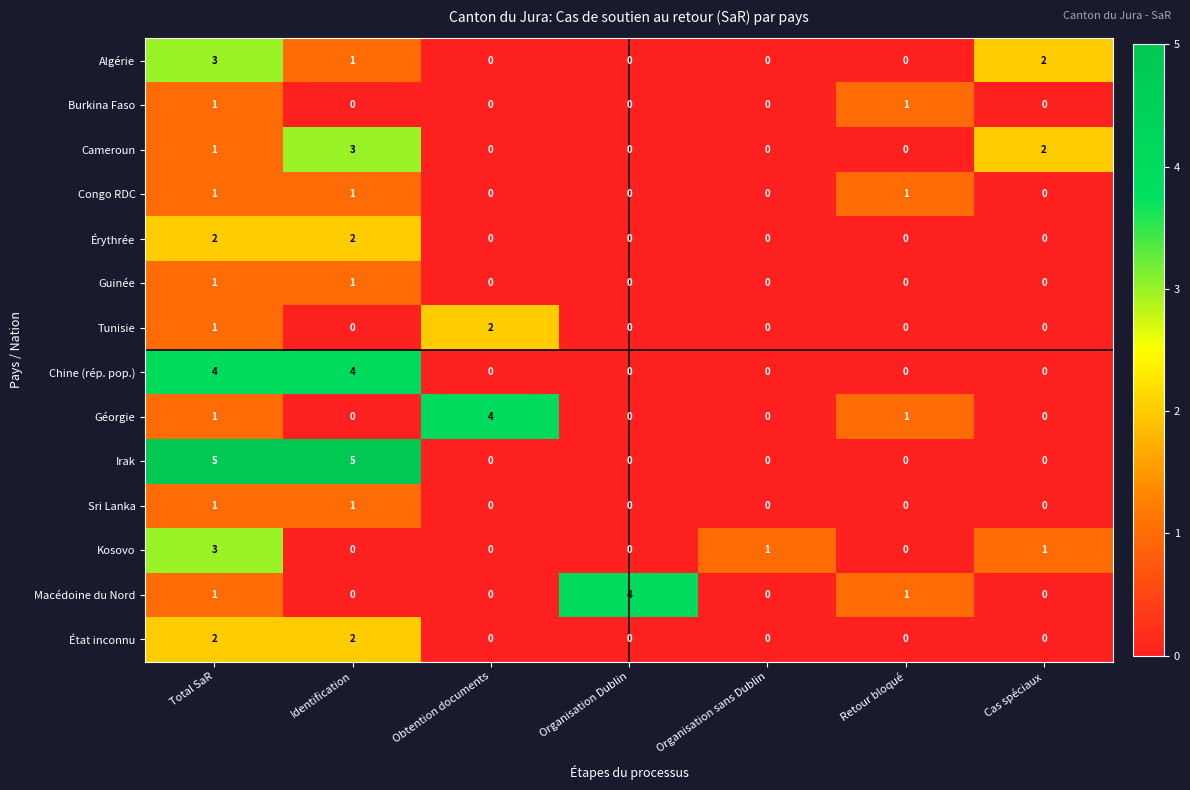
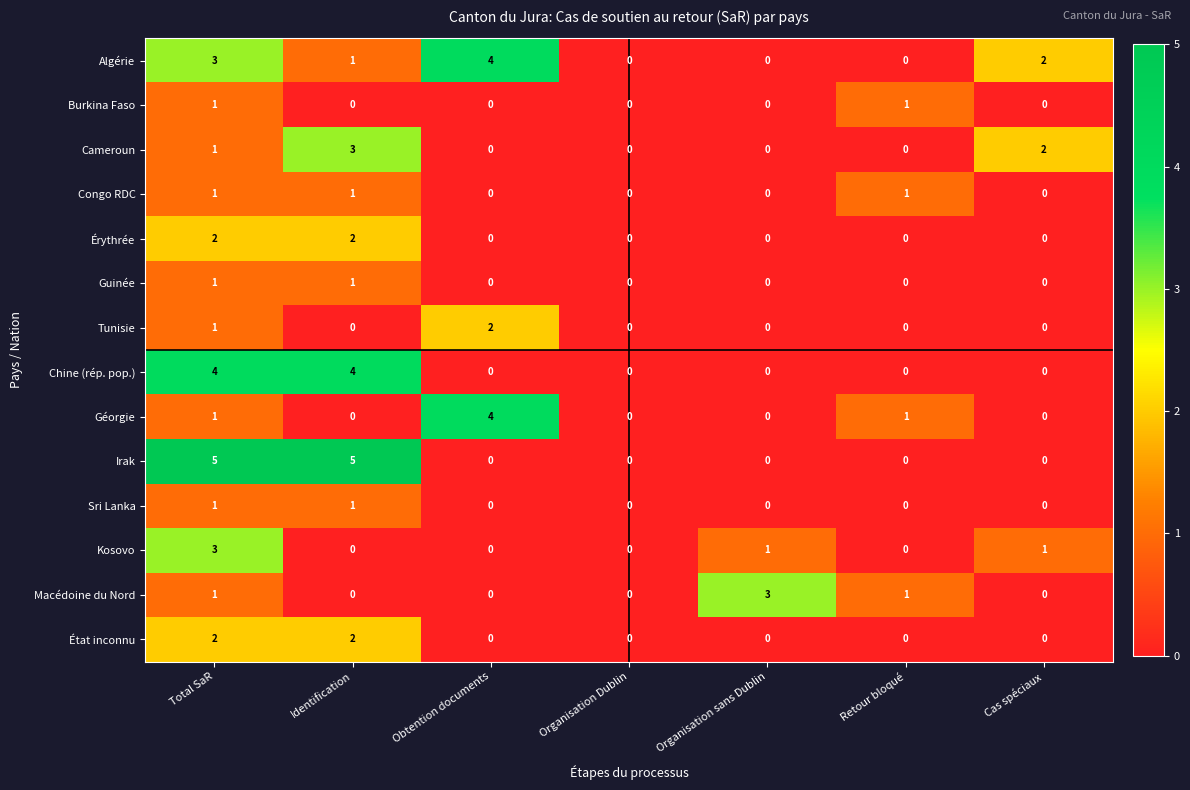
  {
    "Algérie": {
      "Total SaR": 3,
      "Identification": 1,
-     "Obtention documents": 0,
+     "Obtention documents": 4,
      "Organisation Dublin": 0,
      "Organisation sans Dublin": 0,
      "Retour bloqué": 0,
      "Cas spéciaux": 2
    },
    "Burkina Faso": {
      "Total SaR": 1,
      "Identification": 0,
      "Obtention documents": 0,
      "Organisation Dublin": 0,
      "Organisation sans Dublin": 0,
      "Retour bloqué": 1,
      "Cas spéciaux": 0
    },
    "Cameroun": {
      "Total SaR": 1,
      "Identification": 3,
      "Obtention documents": 0,
      "Organisation Dublin": 0,
      "Organisation sans Dublin": 0,
      "Retour bloqué": 0,
      "Cas spéciaux": 2
    },
    "Congo RDC": {
      "Total SaR": 1,
      "Identification": 1,
      "Obtention documents": 0,
      "Organisation Dublin": 0,
      "Organisation sans Dublin": 0,
      "Retour bloqué": 1,
      "Cas spéciaux": 0
    },
    "Érythrée": {
      "Total SaR": 2,
      "Identification": 2,
      "Obtention documents": 0,
      "Organisation Dublin": 0,
      "Organisation sans Dublin": 0,
      "Retour bloqué": 0,
      "Cas spéciaux": 0
    },
    "Guinée": {
      "Total SaR": 1,
      "Identification": 1,
      "Obtention documents": 0,
      "Organisation Dublin": 0,
      "Organisation sans Dublin": 0,
      "Retour bloqué": 0,
      "Cas spéciaux": 0
    },
    "Tunisie": {
      "Total SaR": 1,
      "Identification": 0,
      "Obtention documents": 2,
      "Organisation Dublin": 0,
      "Organisation sans Dublin": 0,
      "Retour bloqué": 0,
      "Cas spéciaux": 0
    },
    "Chine (rép. pop.)": {
      "Total SaR": 4,
      "Identification": 4,
      "Obtention documents": 0,
      "Organisation Dublin": 0,
      "Organisation sans Dublin": 0,
      "Retour bloqué": 0,
      "Cas spéciaux": 0
    },
    "Géorgie": {
      "Total SaR": 1,
      "Identification": 0,
      "Obtention documents": 4,
      "Organisation Dublin": 0,
      "Organisation sans Dublin": 0,
      "Retour bloqué": 1,
      "Cas spéciaux": 0
    },
    "Irak": {
      "Total SaR": 5,
      "Identification": 5,
      "Obtention documents": 0,
      "Organisation Dublin": 0,
      "Organisation sans Dublin": 0,
      "Retour bloqué": 0,
      "Cas spéciaux": 0
    },
    "Sri Lanka": {
      "Total SaR": 1,
      "Identification": 1,
      "Obtention documents": 0,
      "Organisation Dublin": 0,
      "Organisation sans Dublin": 0,
      "Retour bloqué": 0,
      "Cas spéciaux": 0
    },
    "Kosovo": {
      "Total SaR": 3,
      "Identification": 0,
      "Obtention documents": 0,
      "Organisation Dublin": 0,
      "Organisation sans Dublin": 1,
      "Retour bloqué": 0,
      "Cas spéciaux": 1
    },
    "Macédoine du Nord": {
      "Total SaR": 1,
      "Identification": 0,
      "Obtention documents": 0,
-     "Organisation Dublin": 4,
-     "Organisation sans Dublin": 0,
+     "Organisation Dublin": 0,
+     "Organisation sans Dublin": 3,
      "Retour bloqué": 1,
      "Cas spéciaux": 0
    },
    "État inconnu": {
      "Total SaR": 2,
      "Identification": 2,
      "Obtention documents": 0,
      "Organisation Dublin": 0,
      "Organisation sans Dublin": 0,
      "Retour bloqué": 0,
      "Cas spéciaux": 0
    }
  }
